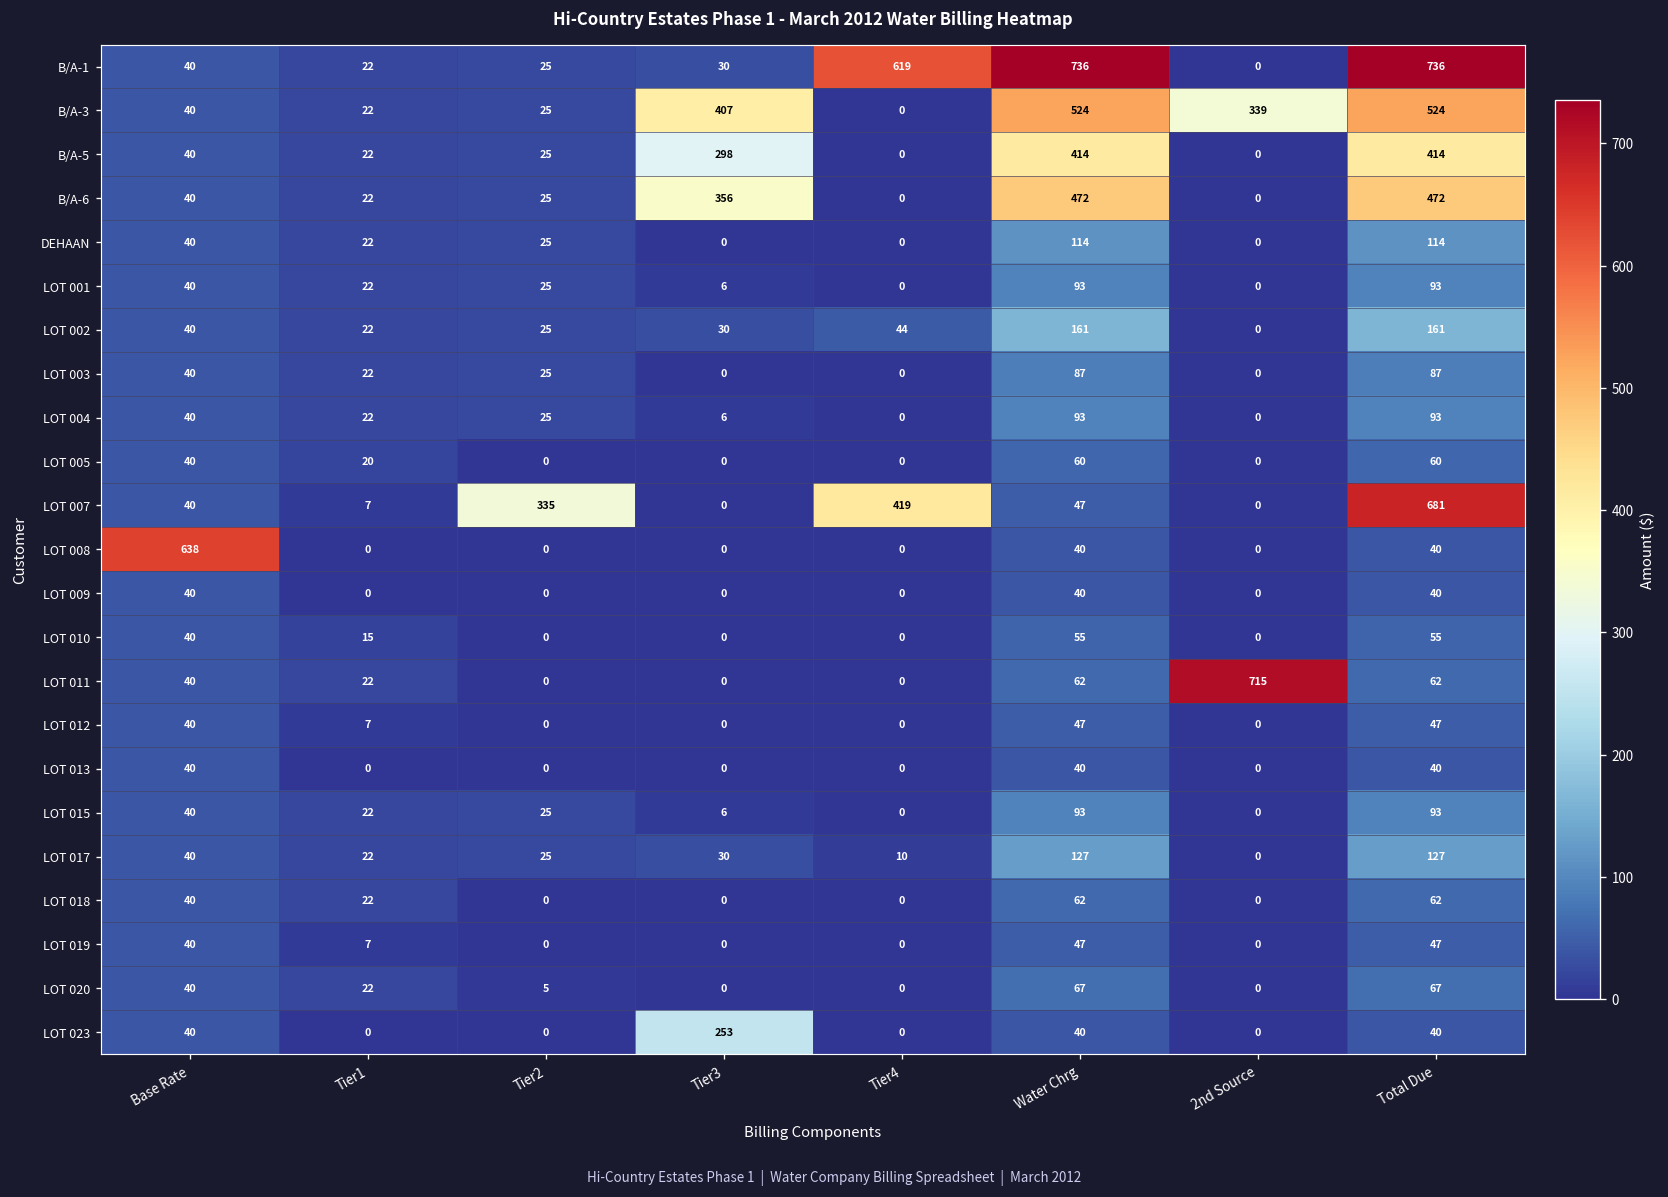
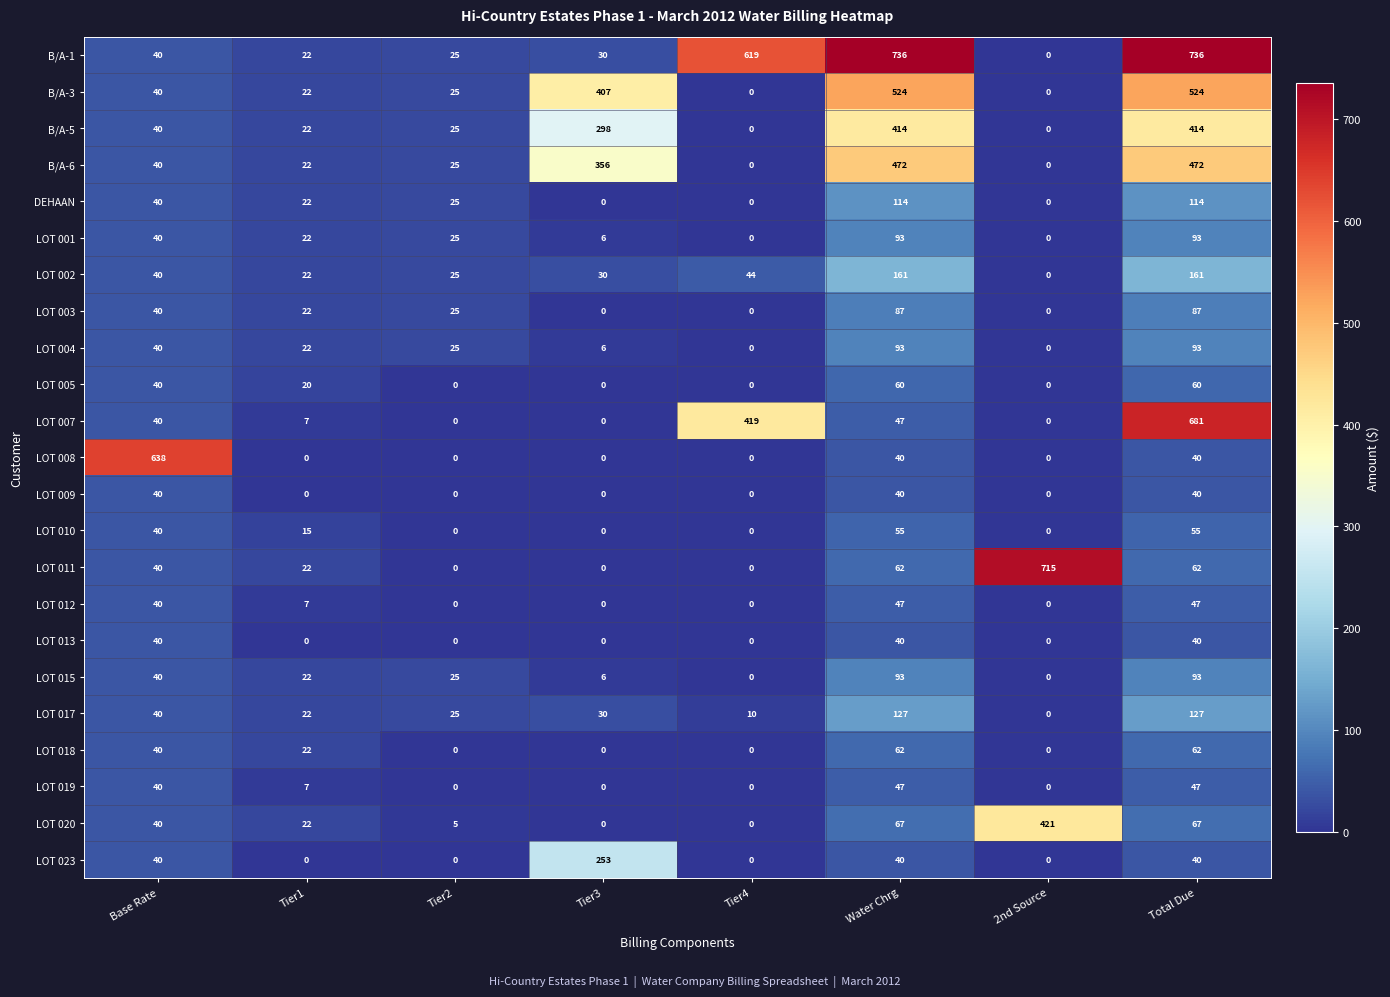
  {
    "B/A-1": {
      "Base Rate": 40,
      "Tier1": 22,
      "Tier2": 25,
      "Tier3": 30,
      "Tier4": 619,
      "Water Chrg": 736,
      "2nd Source": 0,
      "Total Due": 736
    },
    "B/A-3": {
      "Base Rate": 40,
      "Tier1": 22,
      "Tier2": 25,
      "Tier3": 407,
      "Tier4": 0,
      "Water Chrg": 524,
-     "2nd Source": 339,
+     "2nd Source": 0,
      "Total Due": 524
    },
    "B/A-5": {
      "Base Rate": 40,
      "Tier1": 22,
      "Tier2": 25,
      "Tier3": 298,
      "Tier4": 0,
      "Water Chrg": 414,
      "2nd Source": 0,
      "Total Due": 414
    },
    "B/A-6": {
      "Base Rate": 40,
      "Tier1": 22,
      "Tier2": 25,
      "Tier3": 356,
      "Tier4": 0,
      "Water Chrg": 472,
      "2nd Source": 0,
      "Total Due": 472
    },
    "DEHAAN": {
      "Base Rate": 40,
      "Tier1": 22,
      "Tier2": 25,
      "Tier3": 0,
      "Tier4": 0,
      "Water Chrg": 114,
      "2nd Source": 0,
      "Total Due": 114
    },
    "LOT 001": {
      "Base Rate": 40,
      "Tier1": 22,
      "Tier2": 25,
      "Tier3": 6,
      "Tier4": 0,
      "Water Chrg": 93,
      "2nd Source": 0,
      "Total Due": 93
    },
    "LOT 002": {
      "Base Rate": 40,
      "Tier1": 22,
      "Tier2": 25,
      "Tier3": 30,
      "Tier4": 44,
      "Water Chrg": 161,
      "2nd Source": 0,
      "Total Due": 161
    },
    "LOT 003": {
      "Base Rate": 40,
      "Tier1": 22,
      "Tier2": 25,
      "Tier3": 0,
      "Tier4": 0,
      "Water Chrg": 87,
      "2nd Source": 0,
      "Total Due": 87
    },
    "LOT 004": {
      "Base Rate": 40,
      "Tier1": 22,
      "Tier2": 25,
      "Tier3": 6,
      "Tier4": 0,
      "Water Chrg": 93,
      "2nd Source": 0,
      "Total Due": 93
    },
    "LOT 005": {
      "Base Rate": 40,
      "Tier1": 20,
      "Tier2": 0,
      "Tier3": 0,
      "Tier4": 0,
      "Water Chrg": 60,
      "2nd Source": 0,
      "Total Due": 60
    },
    "LOT 007": {
      "Base Rate": 40,
      "Tier1": 7,
-     "Tier2": 335,
+     "Tier2": 0,
      "Tier3": 0,
      "Tier4": 419,
      "Water Chrg": 47,
      "2nd Source": 0,
      "Total Due": 681
    },
    "LOT 008": {
      "Base Rate": 638,
      "Tier1": 0,
      "Tier2": 0,
      "Tier3": 0,
      "Tier4": 0,
      "Water Chrg": 40,
      "2nd Source": 0,
      "Total Due": 40
    },
    "LOT 009": {
      "Base Rate": 40,
      "Tier1": 0,
      "Tier2": 0,
      "Tier3": 0,
      "Tier4": 0,
      "Water Chrg": 40,
      "2nd Source": 0,
      "Total Due": 40
    },
    "LOT 010": {
      "Base Rate": 40,
      "Tier1": 15,
      "Tier2": 0,
      "Tier3": 0,
      "Tier4": 0,
      "Water Chrg": 55,
      "2nd Source": 0,
      "Total Due": 55
    },
    "LOT 011": {
      "Base Rate": 40,
      "Tier1": 22,
      "Tier2": 0,
      "Tier3": 0,
      "Tier4": 0,
      "Water Chrg": 62,
      "2nd Source": 715,
      "Total Due": 62
    },
    "LOT 012": {
      "Base Rate": 40,
      "Tier1": 7,
      "Tier2": 0,
      "Tier3": 0,
      "Tier4": 0,
      "Water Chrg": 47,
      "2nd Source": 0,
      "Total Due": 47
    },
    "LOT 013": {
      "Base Rate": 40,
      "Tier1": 0,
      "Tier2": 0,
      "Tier3": 0,
      "Tier4": 0,
      "Water Chrg": 40,
      "2nd Source": 0,
      "Total Due": 40
    },
    "LOT 015": {
      "Base Rate": 40,
      "Tier1": 22,
      "Tier2": 25,
      "Tier3": 6,
      "Tier4": 0,
      "Water Chrg": 93,
      "2nd Source": 0,
      "Total Due": 93
    },
    "LOT 017": {
      "Base Rate": 40,
      "Tier1": 22,
      "Tier2": 25,
      "Tier3": 30,
      "Tier4": 10,
      "Water Chrg": 127,
      "2nd Source": 0,
      "Total Due": 127
    },
    "LOT 018": {
      "Base Rate": 40,
      "Tier1": 22,
      "Tier2": 0,
      "Tier3": 0,
      "Tier4": 0,
      "Water Chrg": 62,
      "2nd Source": 0,
      "Total Due": 62
    },
    "LOT 019": {
      "Base Rate": 40,
      "Tier1": 7,
      "Tier2": 0,
      "Tier3": 0,
      "Tier4": 0,
      "Water Chrg": 47,
      "2nd Source": 0,
      "Total Due": 47
    },
    "LOT 020": {
      "Base Rate": 40,
      "Tier1": 22,
      "Tier2": 5,
      "Tier3": 0,
      "Tier4": 0,
      "Water Chrg": 67,
-     "2nd Source": 0,
+     "2nd Source": 421,
      "Total Due": 67
    },
    "LOT 023": {
      "Base Rate": 40,
      "Tier1": 0,
      "Tier2": 0,
      "Tier3": 253,
      "Tier4": 0,
      "Water Chrg": 40,
      "2nd Source": 0,
      "Total Due": 40
    }
  }
